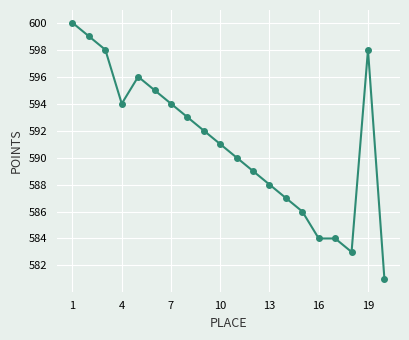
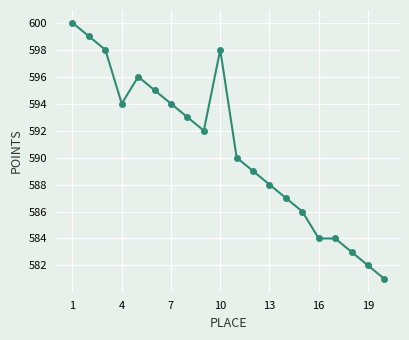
  {
    "1": 600,
    "4": 594,
    "7": 594,
-   "10": 591,
+   "10": 598,
    "13": 588,
    "16": 584,
-   "19": 598
+   "19": 582
  }
